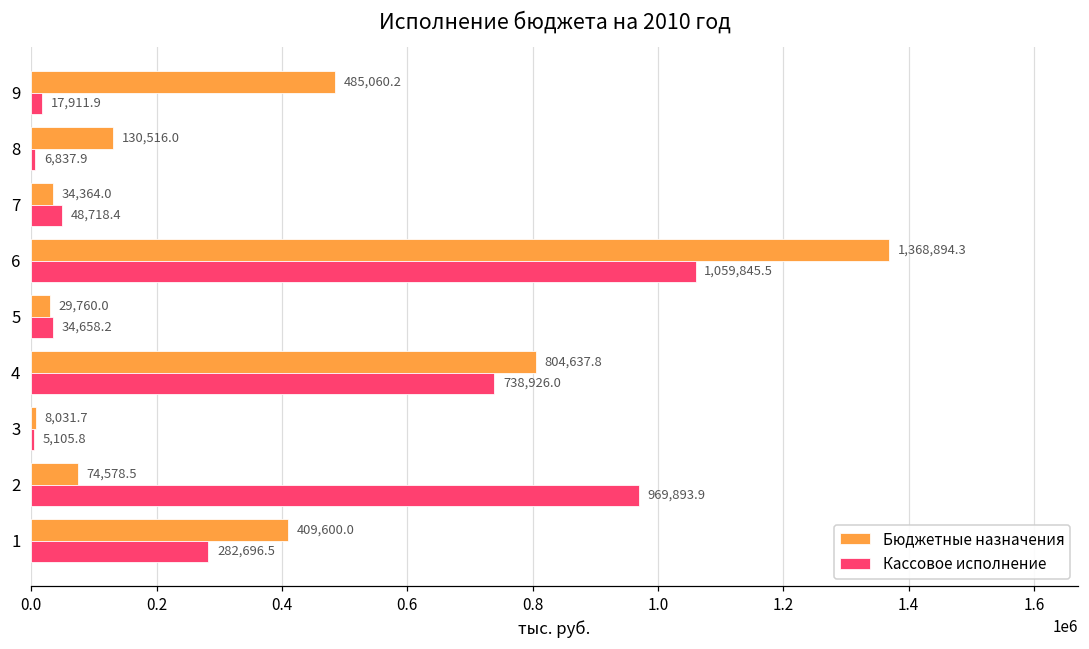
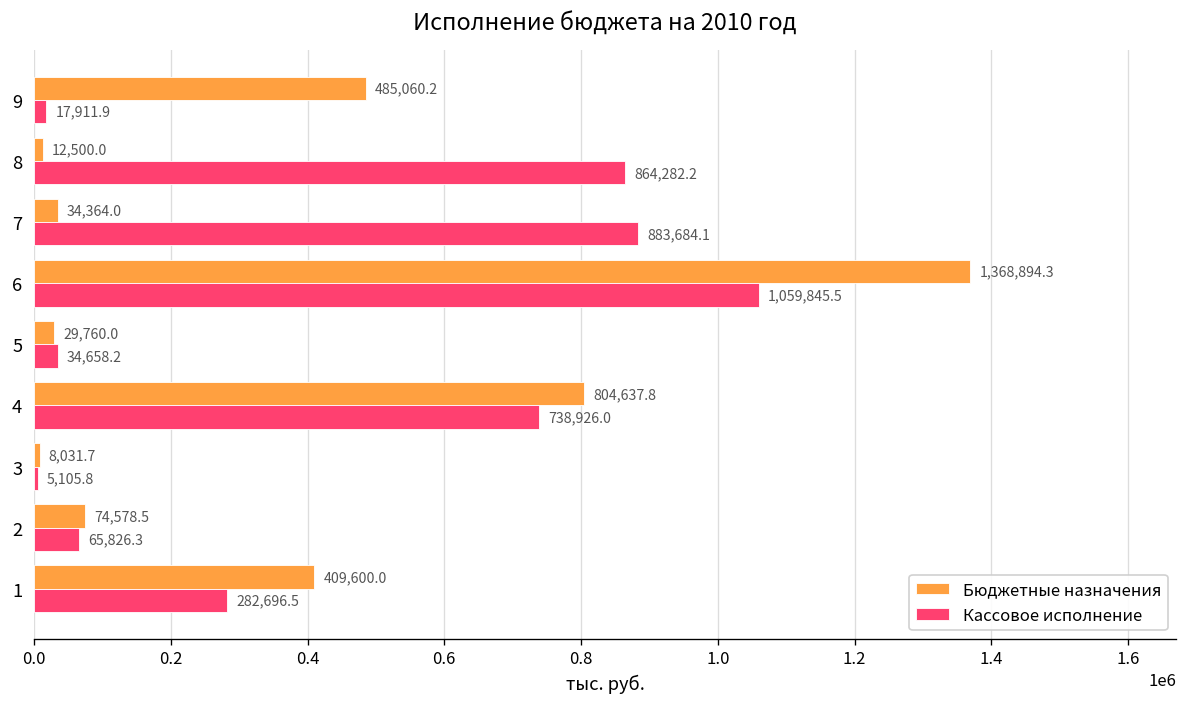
  {
    "Бюджетные назначения": {
      "9": "485,060.2",
-     "8": "130,516.0",
+     "8": "12,500.0",
      "7": "34,364.0",
      "6": "1,368,894.3",
      "5": "29,760.0",
      "4": "804,637.8",
      "3": "8,031.7",
      "2": "74,578.5",
      "1": "409,600.0"
    },
    "Кассовое исполнение": {
      "9": "17,911.9",
-     "8": "6,837.9",
-     "7": "48,718.4",
+     "8": "864,282.2",
+     "7": "883,684.1",
      "6": "1,059,845.5",
      "5": "34,658.2",
      "4": "738,926.0",
      "3": "5,105.8",
-     "2": "969,893.9",
+     "2": "65,826.3",
      "1": "282,696.5"
    }
  }
